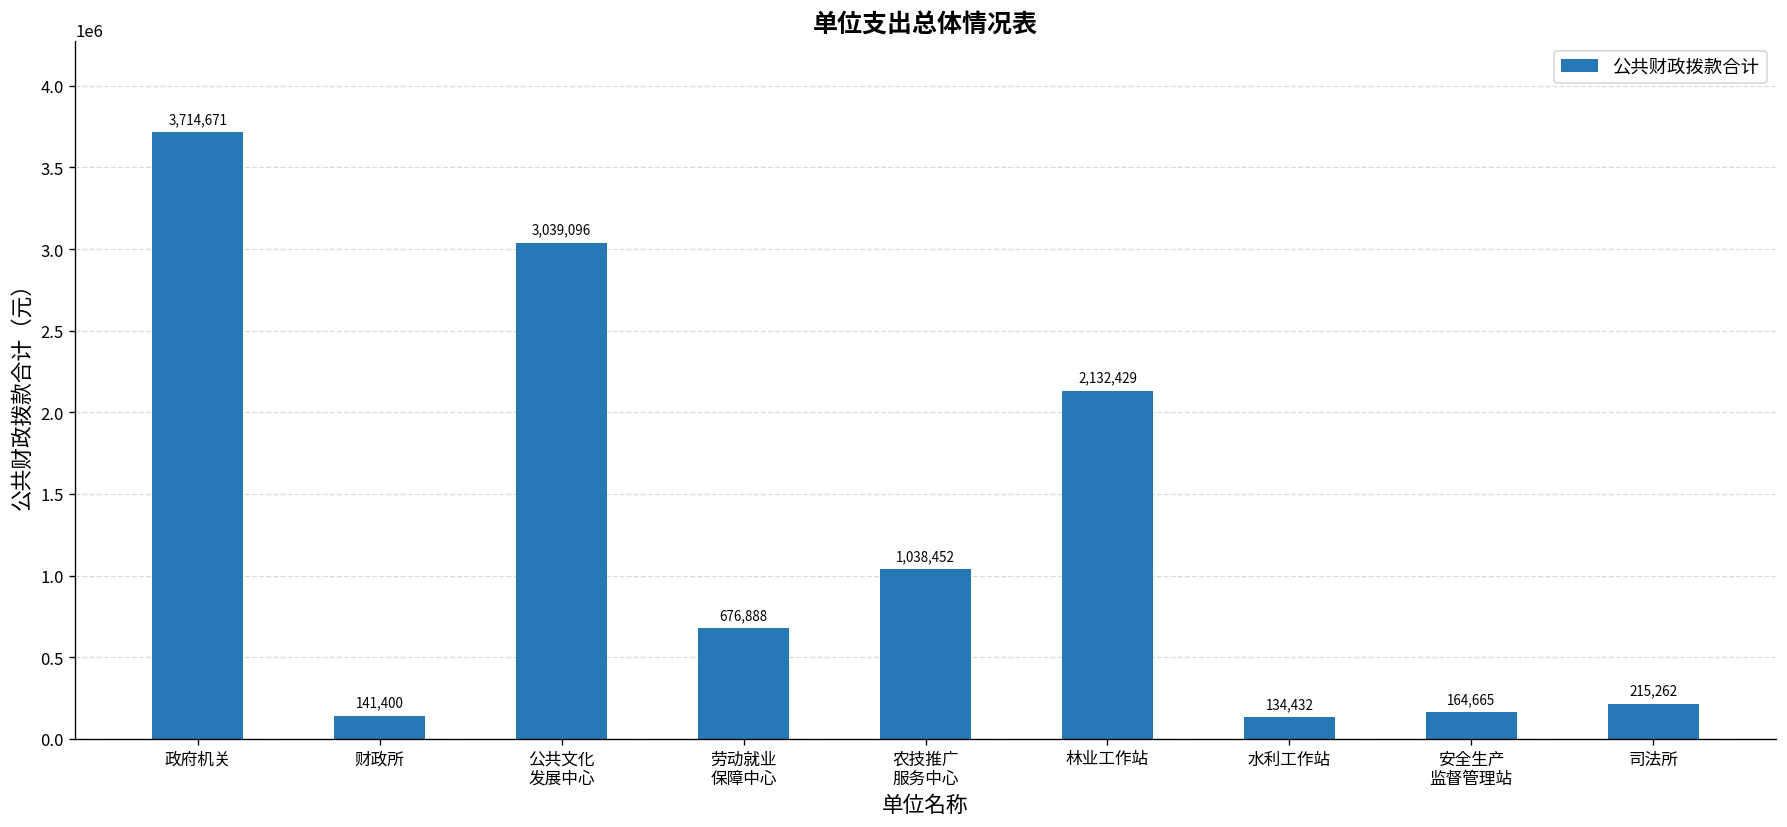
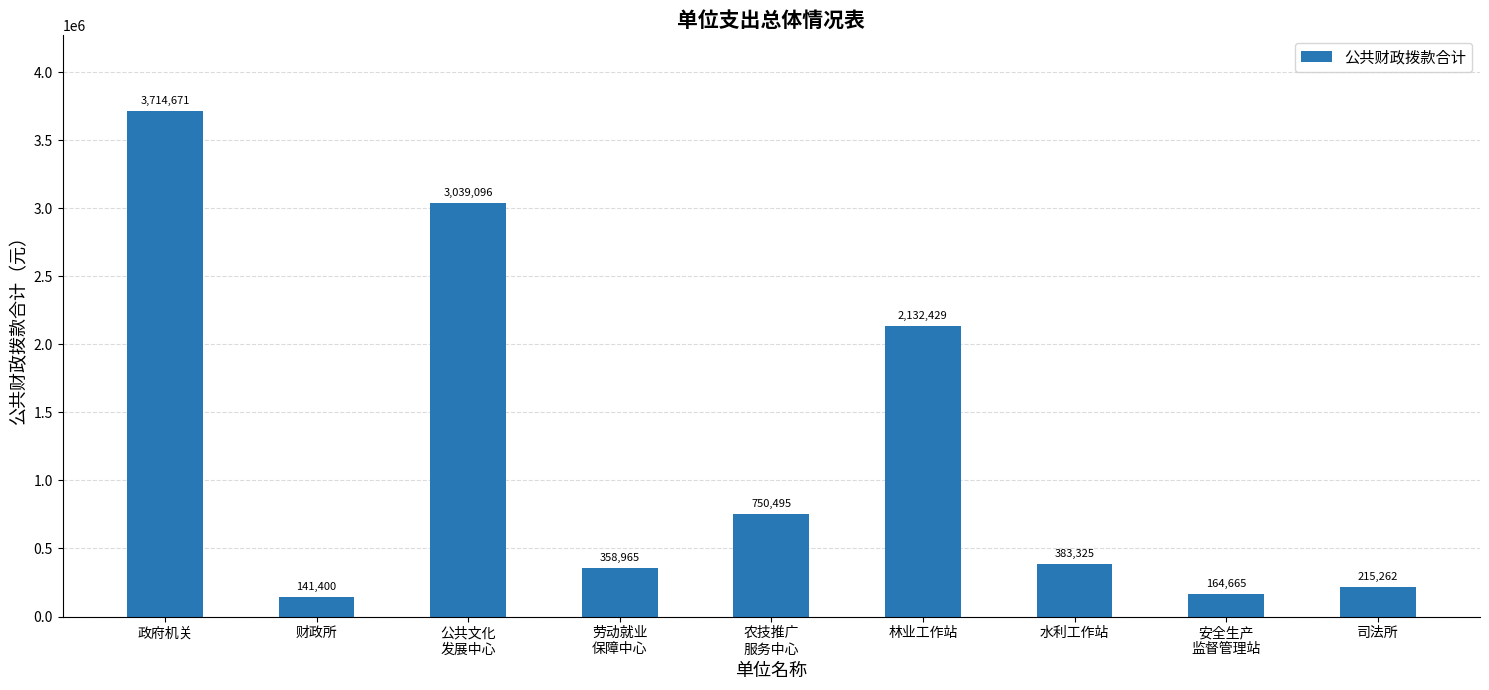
  {
    "政府机关": "3,714,671",
    "财政所": "141,400",
    "公共文化 发展中心": "3,039,096",
-   "劳动就业 保障中心": "676,888",
-   "农技推广 服务中心": "1,038,452",
+   "劳动就业 保障中心": "358,965",
+   "农技推广 服务中心": "750,495",
    "林业工作站": "2,132,429",
-   "水利工作站": "134,432",
+   "水利工作站": "383,325",
    "安全生产 监督管理站": "164,665",
    "司法所": "215,262"
  }
